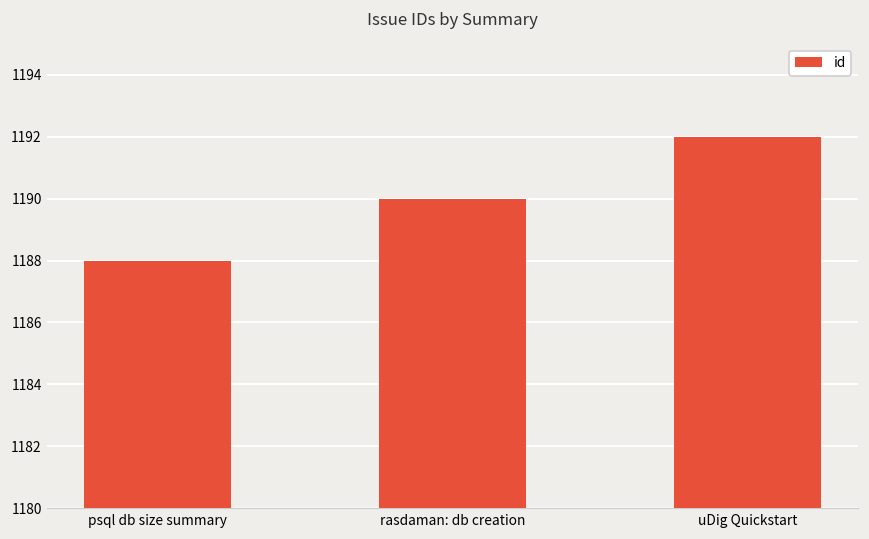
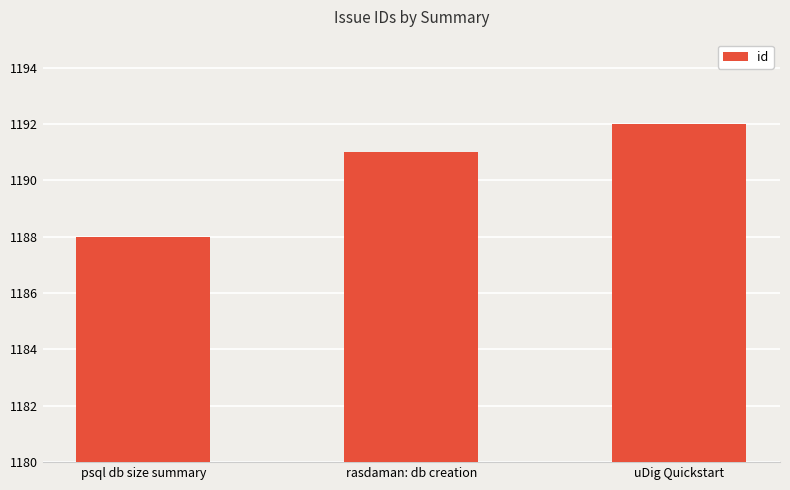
  {
    "psql db size summary": 1188,
-   "rasdaman: db creation": 1190,
+   "rasdaman: db creation": 1191,
    "uDig Quickstart": 1192
  }
